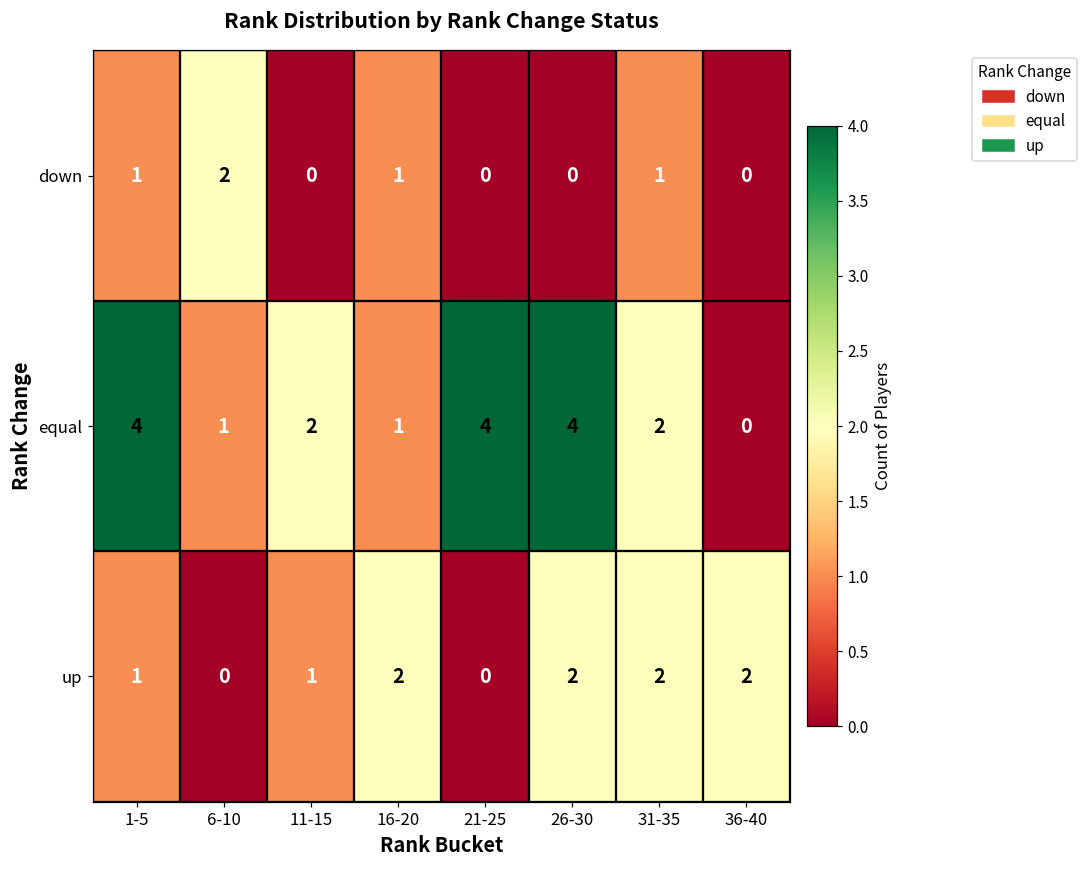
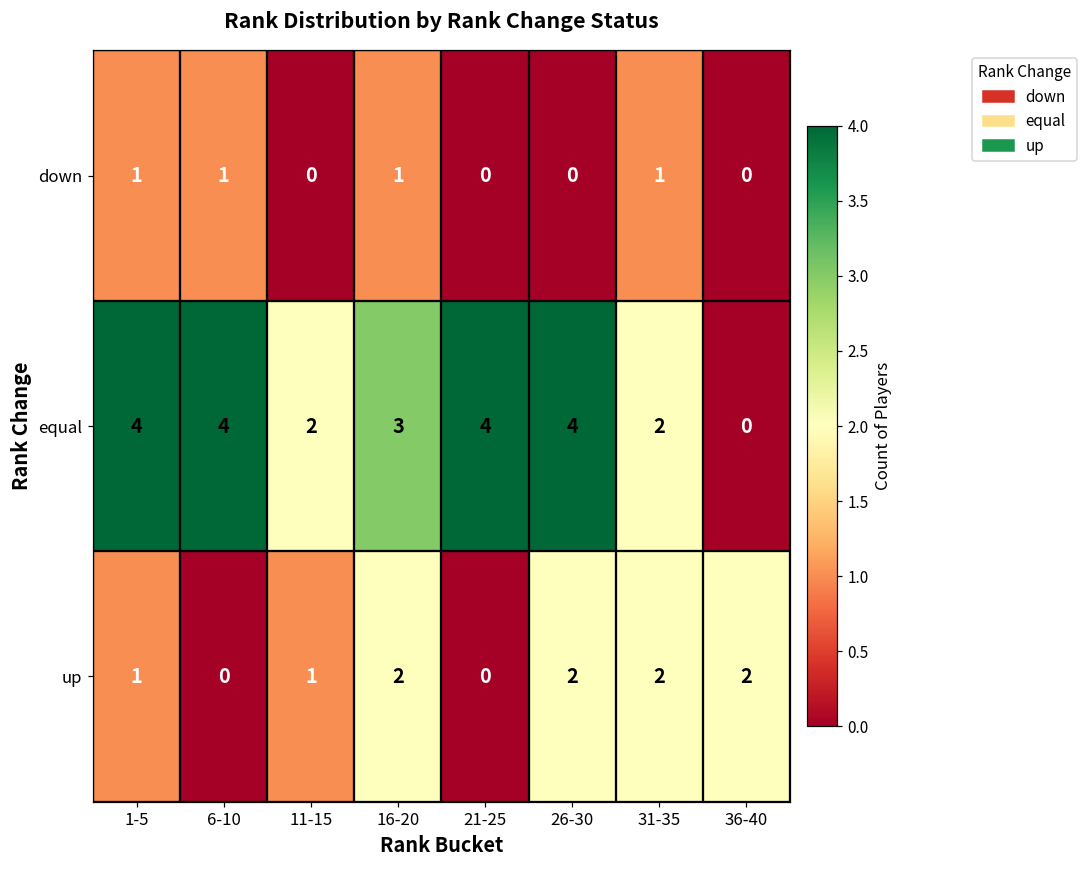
  {
    "down": {
      "1-5": 1,
-     "6-10": 2,
+     "6-10": 1,
      "11-15": 0,
      "16-20": 1,
      "21-25": 0,
      "26-30": 0,
      "31-35": 1,
      "36-40": 0
    },
    "equal": {
      "1-5": 4,
-     "6-10": 1,
+     "6-10": 4,
      "11-15": 2,
-     "16-20": 1,
+     "16-20": 3,
      "21-25": 4,
      "26-30": 4,
      "31-35": 2,
      "36-40": 0
    },
    "up": {
      "1-5": 1,
      "6-10": 0,
      "11-15": 1,
      "16-20": 2,
      "21-25": 0,
      "26-30": 2,
      "31-35": 2,
      "36-40": 2
    }
  }
